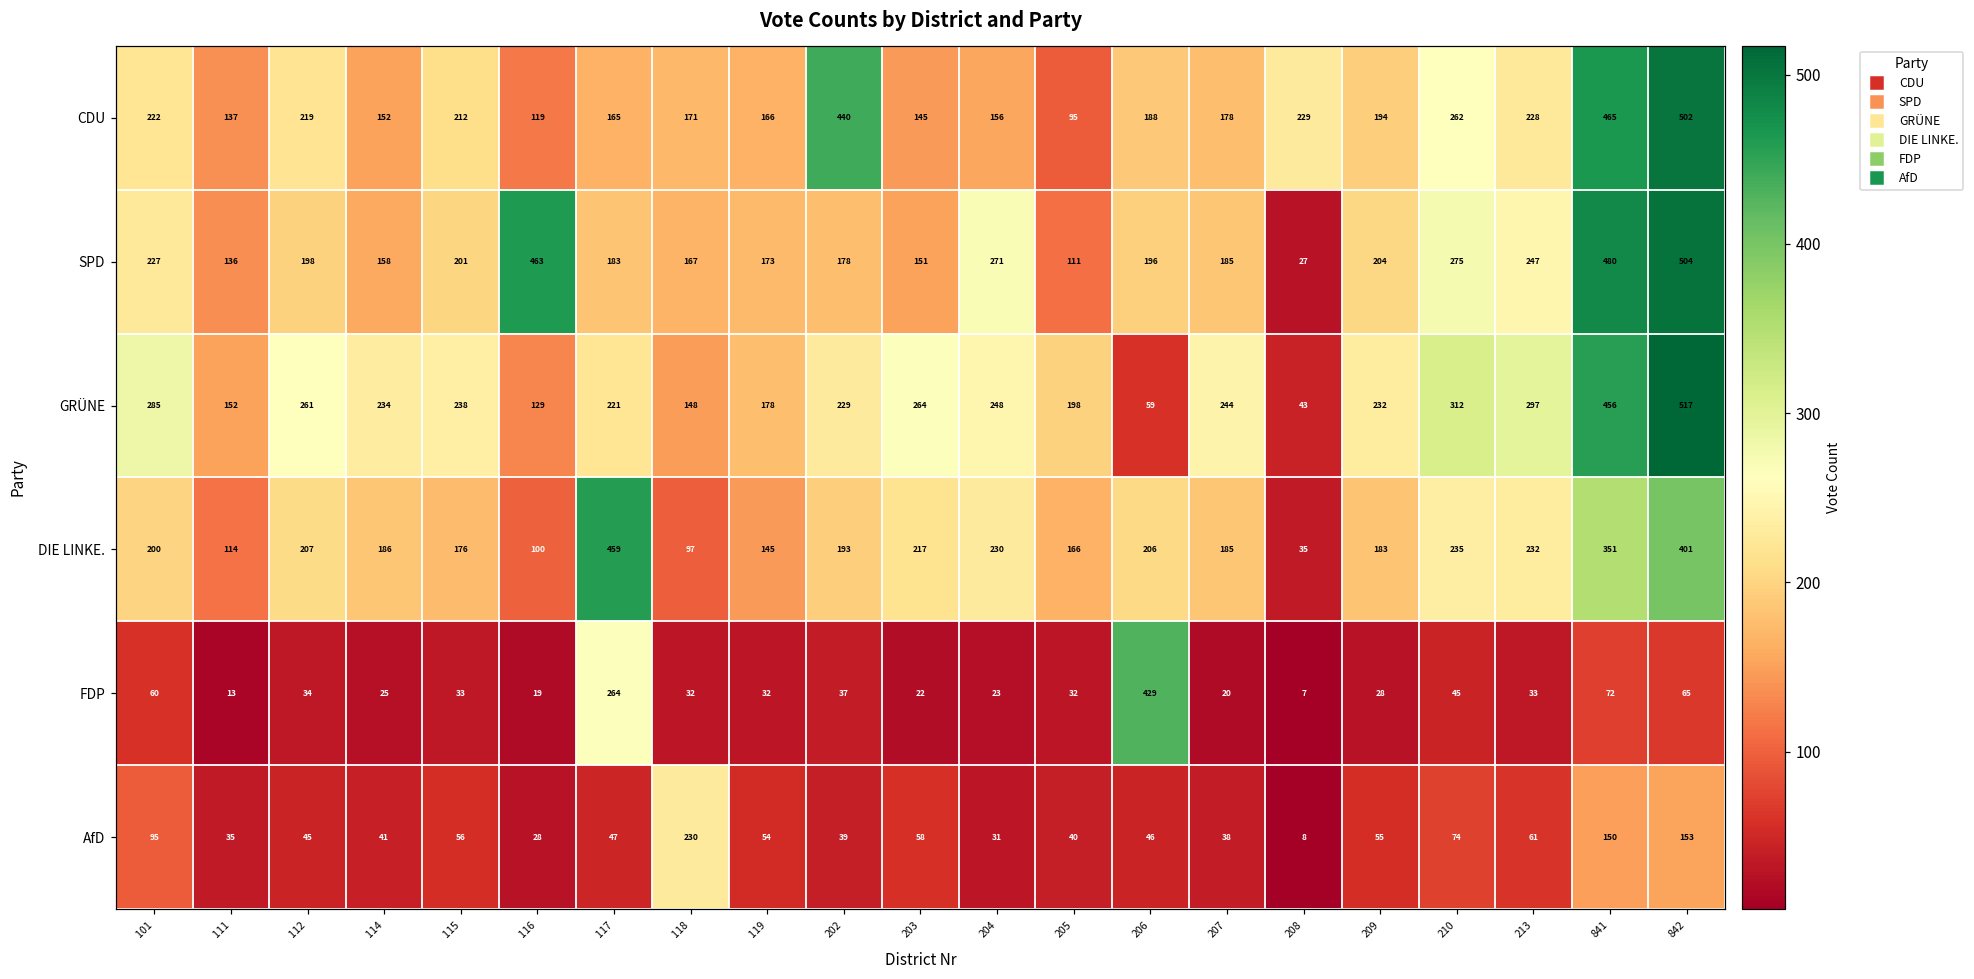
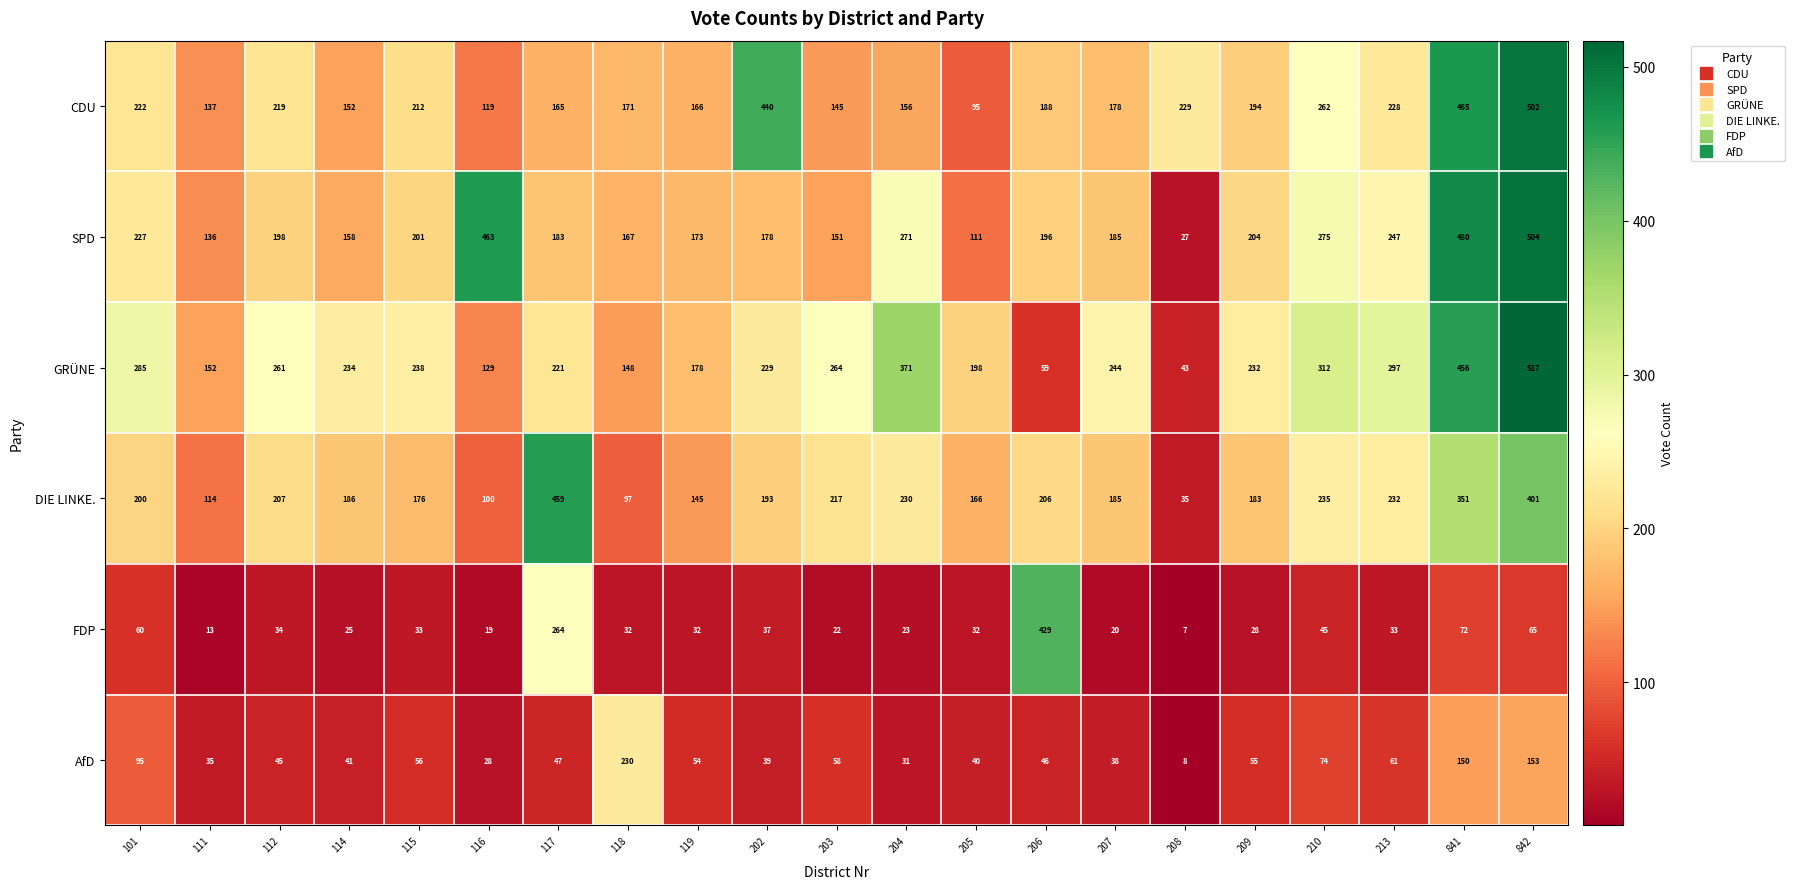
  {
    "CDU": {
      "101": 222,
      "111": 137,
      "112": 219,
      "114": 152,
      "115": 212,
      "116": 119,
      "117": 165,
      "118": 171,
      "119": 166,
      "202": 440,
      "203": 145,
      "204": 156,
      "205": 95,
      "206": 188,
      "207": 178,
      "208": 229,
      "209": 194,
      "210": 262,
      "213": 228,
      "841": 465,
      "842": 502
    },
    "SPD": {
      "101": 227,
      "111": 136,
      "112": 198,
      "114": 158,
      "115": 201,
      "116": 463,
      "117": 183,
      "118": 167,
      "119": 173,
      "202": 178,
      "203": 151,
      "204": 271,
      "205": 111,
      "206": 196,
      "207": 185,
      "208": 27,
      "209": 204,
      "210": 275,
      "213": 247,
      "841": 480,
      "842": 504
    },
    "GRÜNE": {
      "101": 285,
      "111": 152,
      "112": 261,
      "114": 234,
      "115": 238,
      "116": 129,
      "117": 221,
      "118": 148,
      "119": 178,
      "202": 229,
      "203": 264,
-     "204": 248,
+     "204": 371,
      "205": 198,
      "206": 59,
      "207": 244,
      "208": 43,
      "209": 232,
      "210": 312,
      "213": 297,
      "841": 456,
      "842": 517
    },
    "DIE LINKE.": {
      "101": 200,
      "111": 114,
      "112": 207,
      "114": 186,
      "115": 176,
      "116": 100,
      "117": 459,
      "118": 97,
      "119": 145,
      "202": 193,
      "203": 217,
      "204": 230,
      "205": 166,
      "206": 206,
      "207": 185,
      "208": 35,
      "209": 183,
      "210": 235,
      "213": 232,
      "841": 351,
      "842": 401
    },
    "FDP": {
      "101": 60,
      "111": 13,
      "112": 34,
      "114": 25,
      "115": 33,
      "116": 19,
      "117": 264,
      "118": 32,
      "119": 32,
      "202": 37,
      "203": 22,
      "204": 23,
      "205": 32,
      "206": 429,
      "207": 20,
      "208": 7,
      "209": 28,
      "210": 45,
      "213": 33,
      "841": 72,
      "842": 65
    },
    "AfD": {
      "101": 95,
      "111": 35,
      "112": 45,
      "114": 41,
      "115": 56,
      "116": 28,
      "117": 47,
      "118": 230,
      "119": 54,
      "202": 39,
      "203": 58,
      "204": 31,
      "205": 40,
      "206": 46,
      "207": 38,
      "208": 8,
      "209": 55,
      "210": 74,
      "213": 61,
      "841": 150,
      "842": 153
    }
  }
